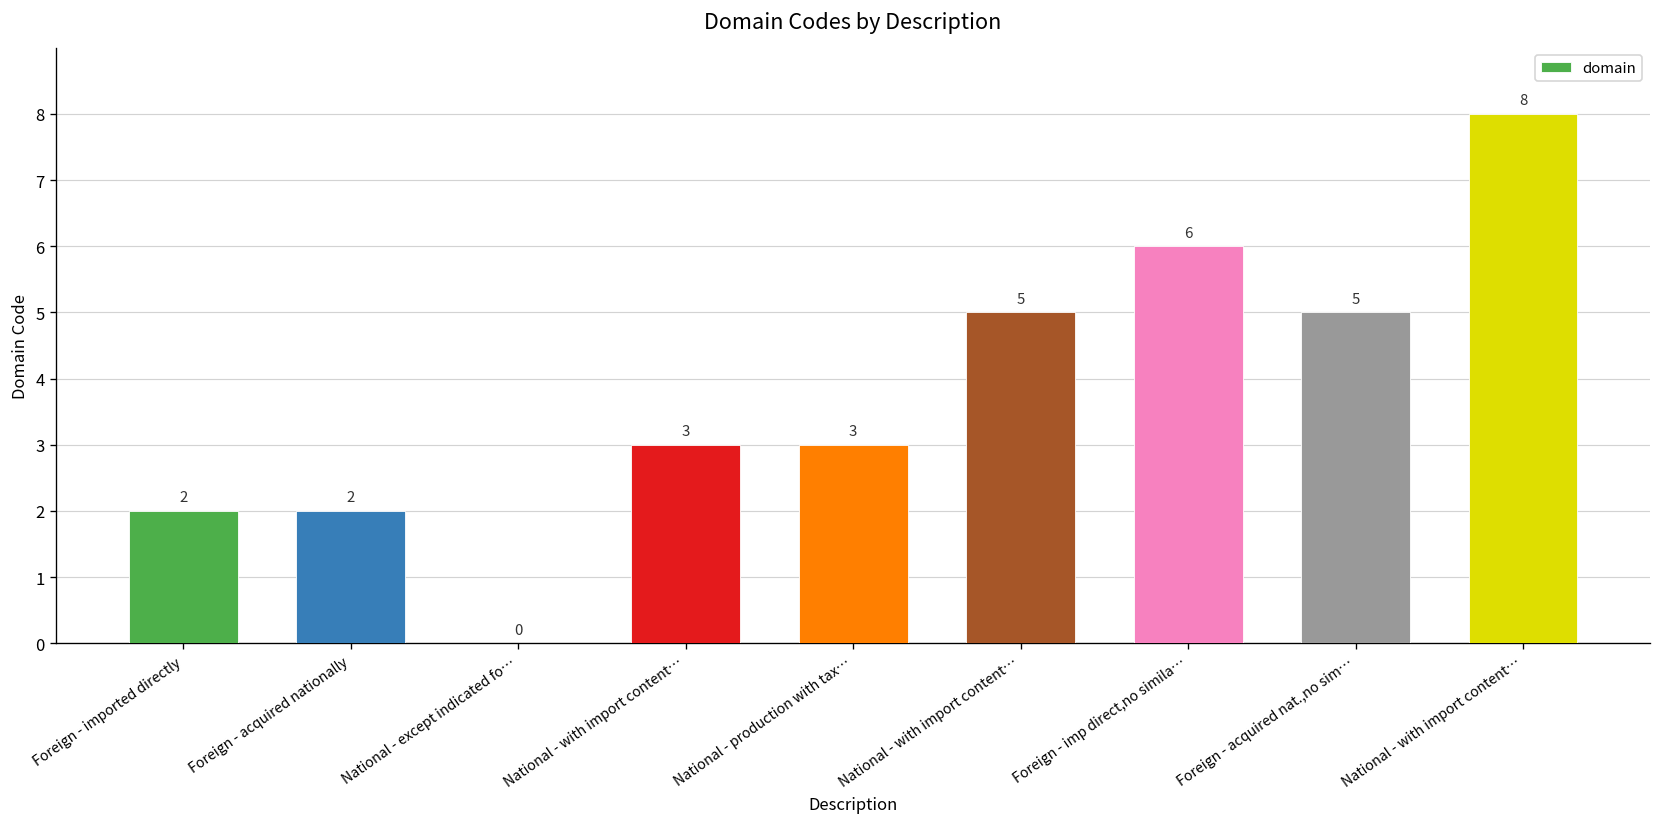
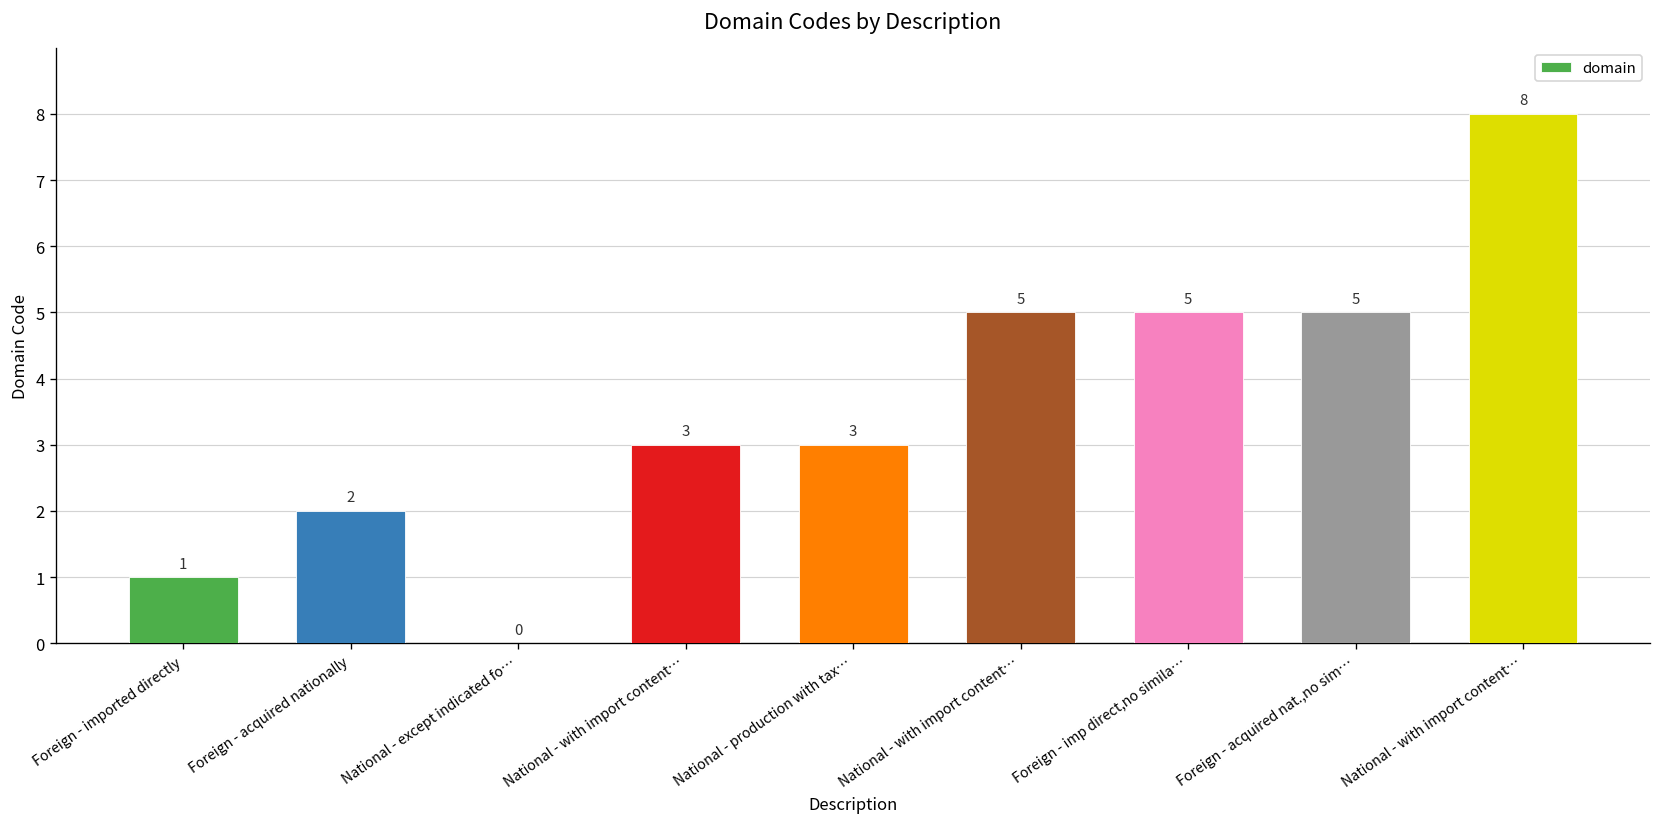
  {
-   "Foreign - imported directly": 2,
+   "Foreign - imported directly": 1,
    "Foreign - acquired nationally": 2,
    "National - except indicated fo…": 0,
    "National - production with tax…": 3,
-   "Foreign - imp direct,no simila…": 6,
+   "Foreign - imp direct,no simila…": 5,
    "Foreign - acquired nat.,no sim…": 5
  }
